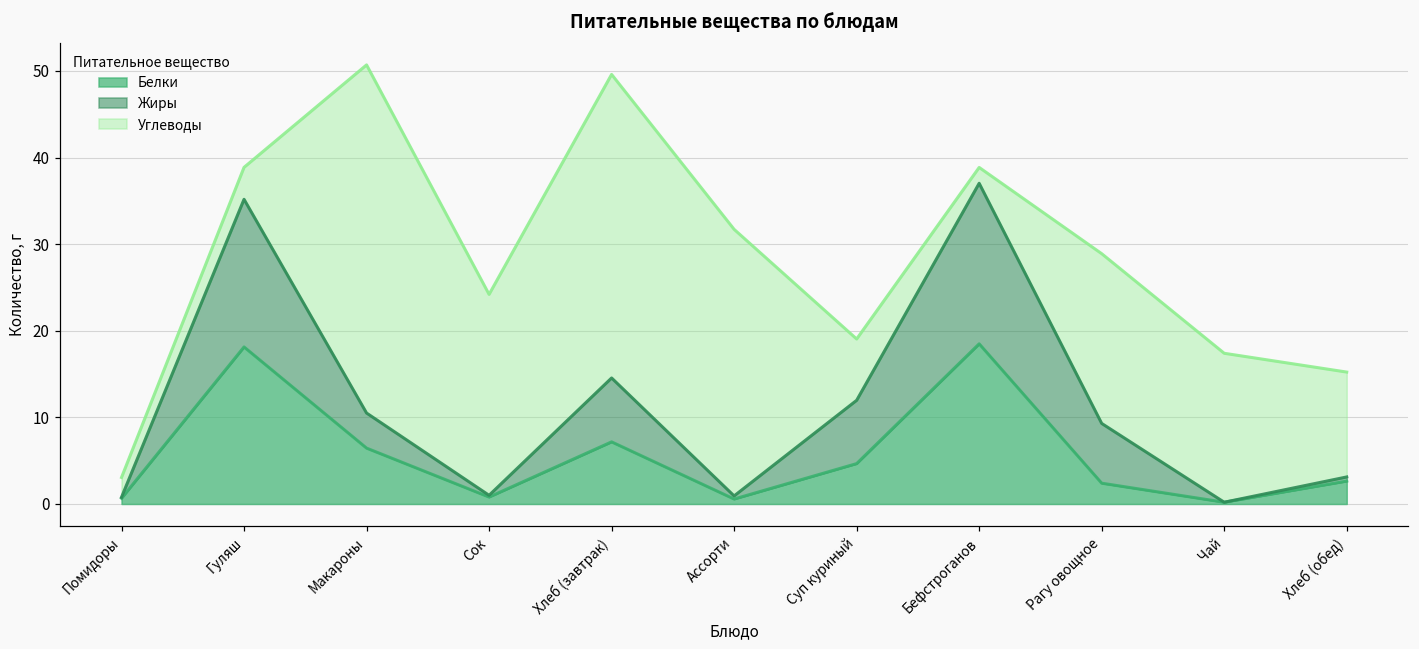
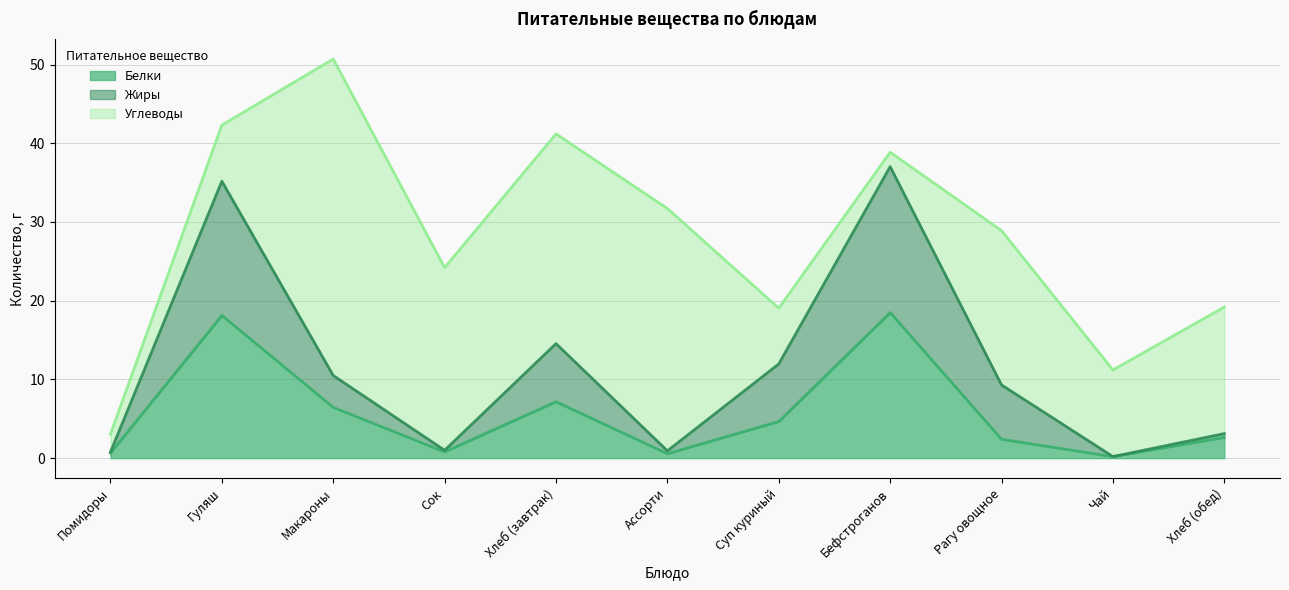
  {
    "Углеводы": {
      "Помидоры": 2,
-     "Гуляш": 4,
+     "Гуляш": 7,
      "Макароны": 40,
      "Сок": 23,
-     "Хлеб (завтрак)": 35,
+     "Хлеб (завтрак)": 27,
      "Ассорти": 31,
      "Суп куриный": 7,
      "Бефстроганов": 2,
      "Рагу овощное": 20,
-     "Чай": 17,
-     "Хлеб (обед)": 12
+     "Чай": 11,
+     "Хлеб (обед)": 16
    }
  }
